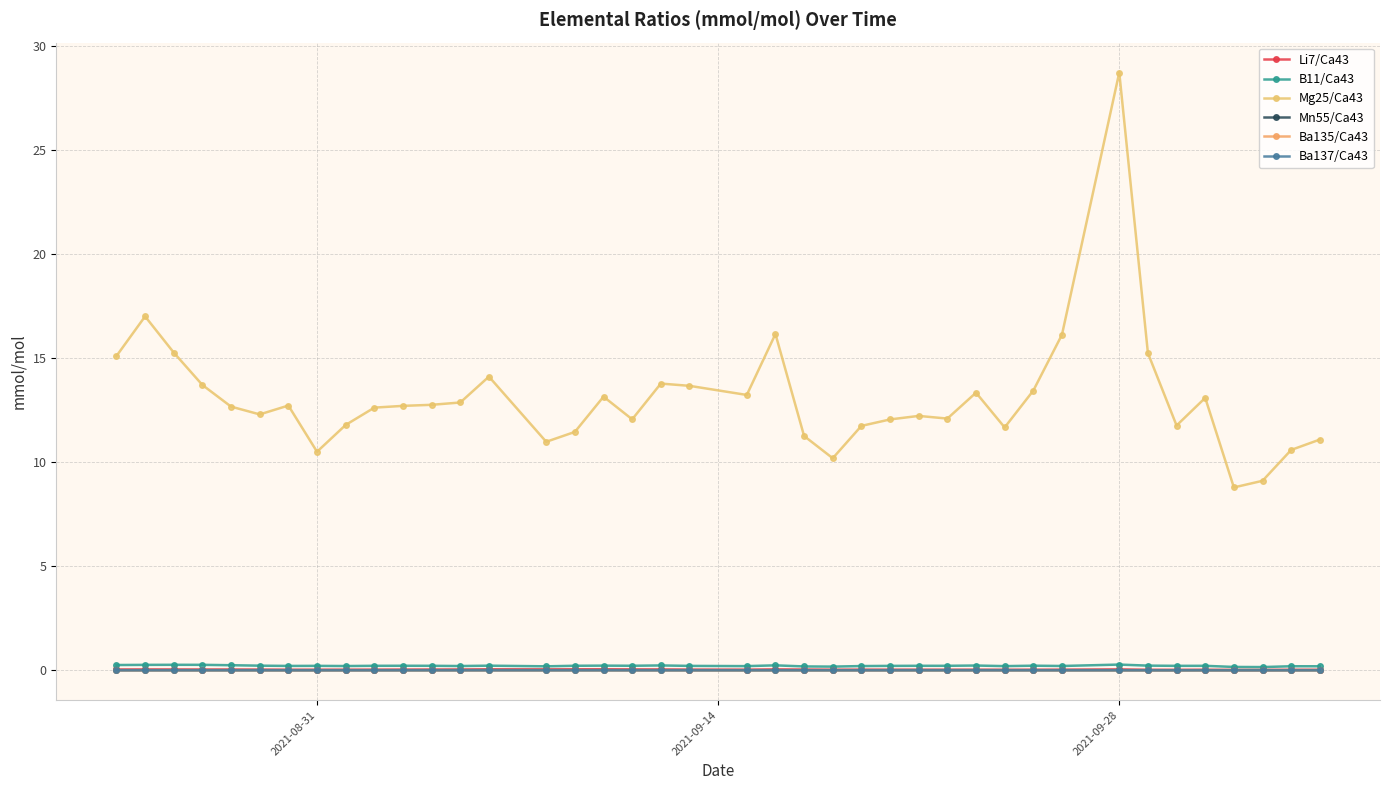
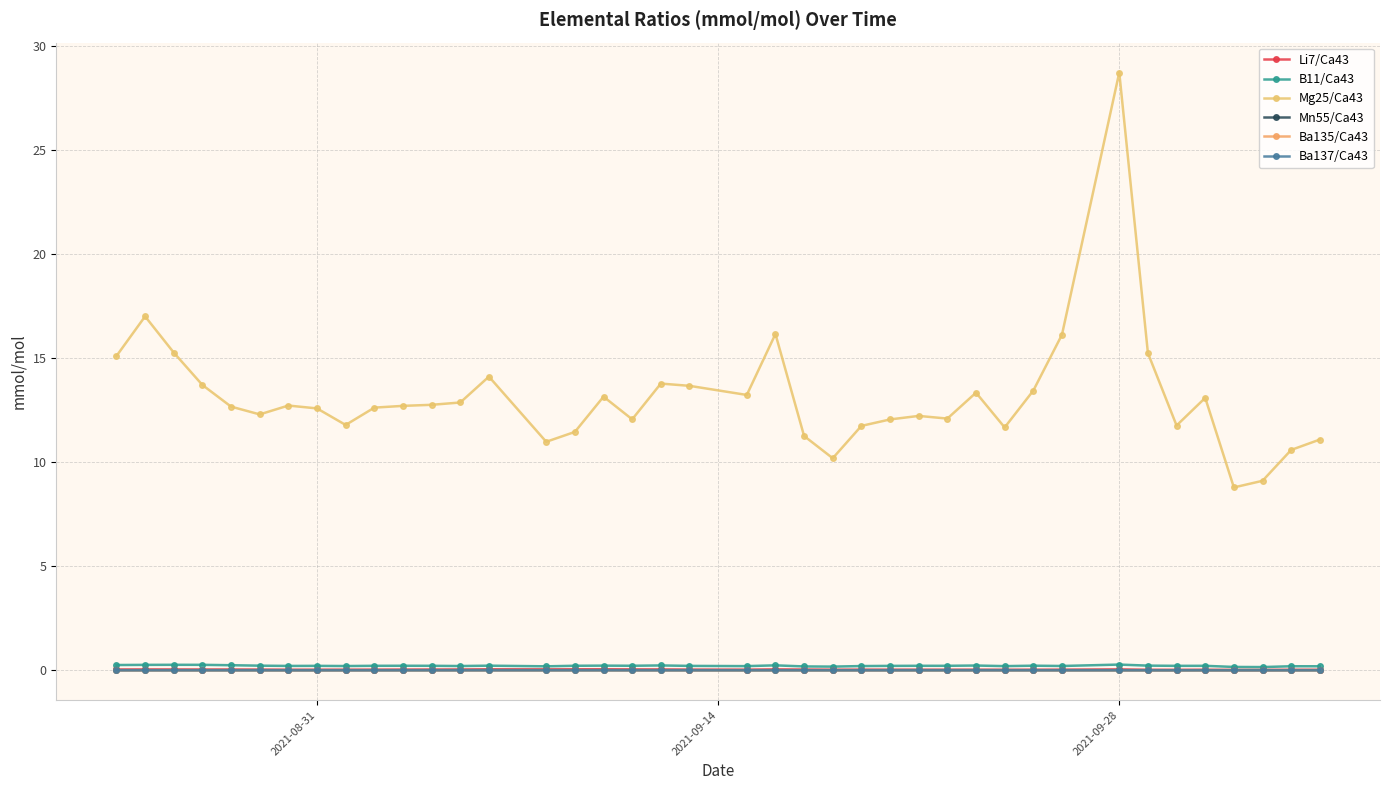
  {
    "Mg25/Ca43": {
-     "2021-08-31": 10.5,
+     "2021-08-31": 12.6,
      "2021-09-28": 28.7
    }
  }
